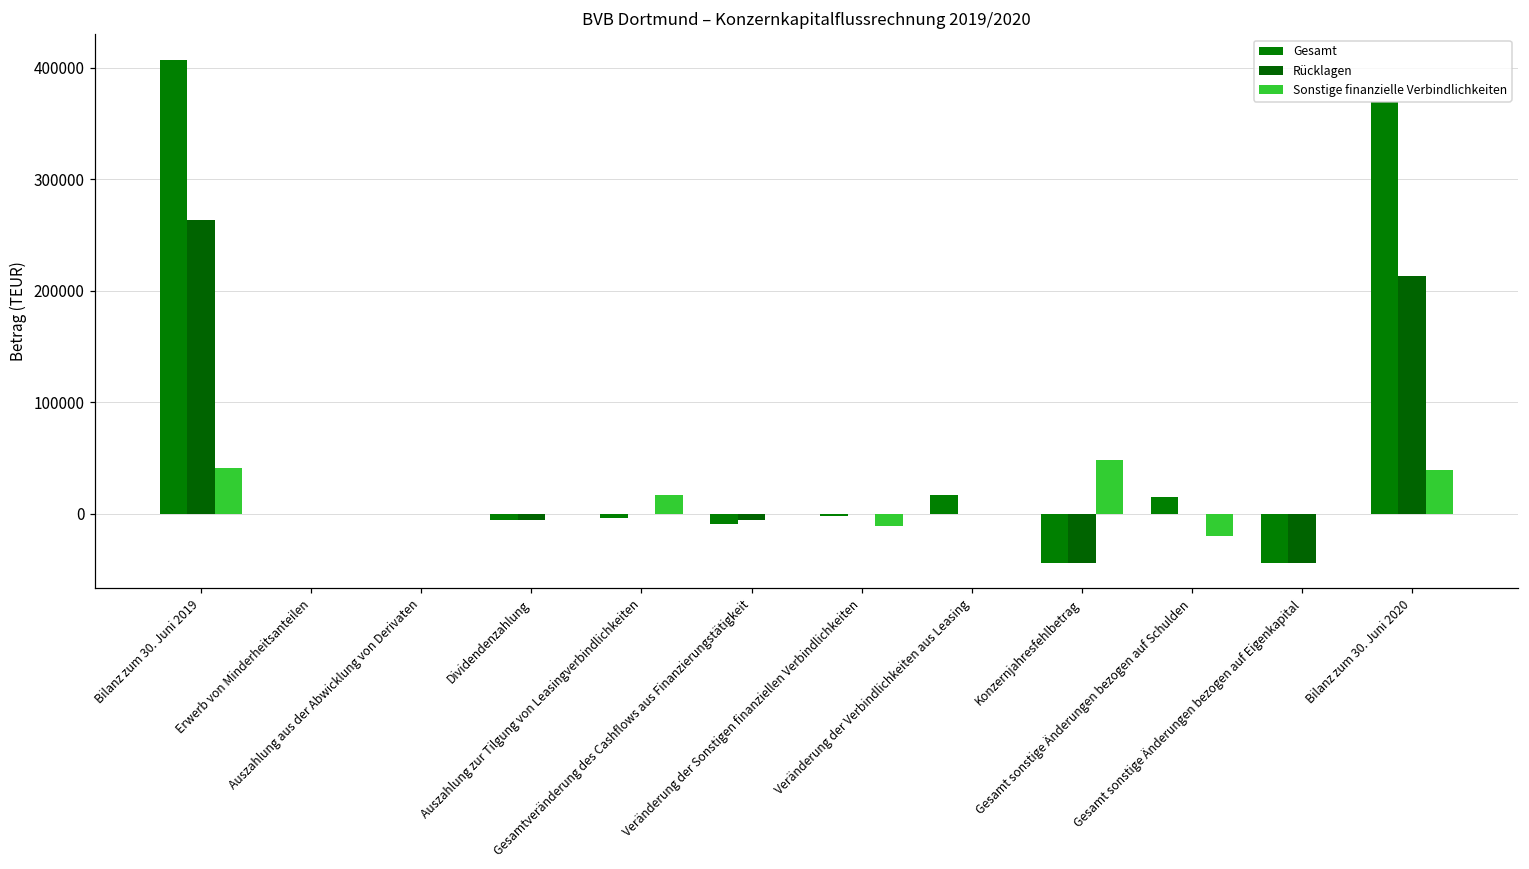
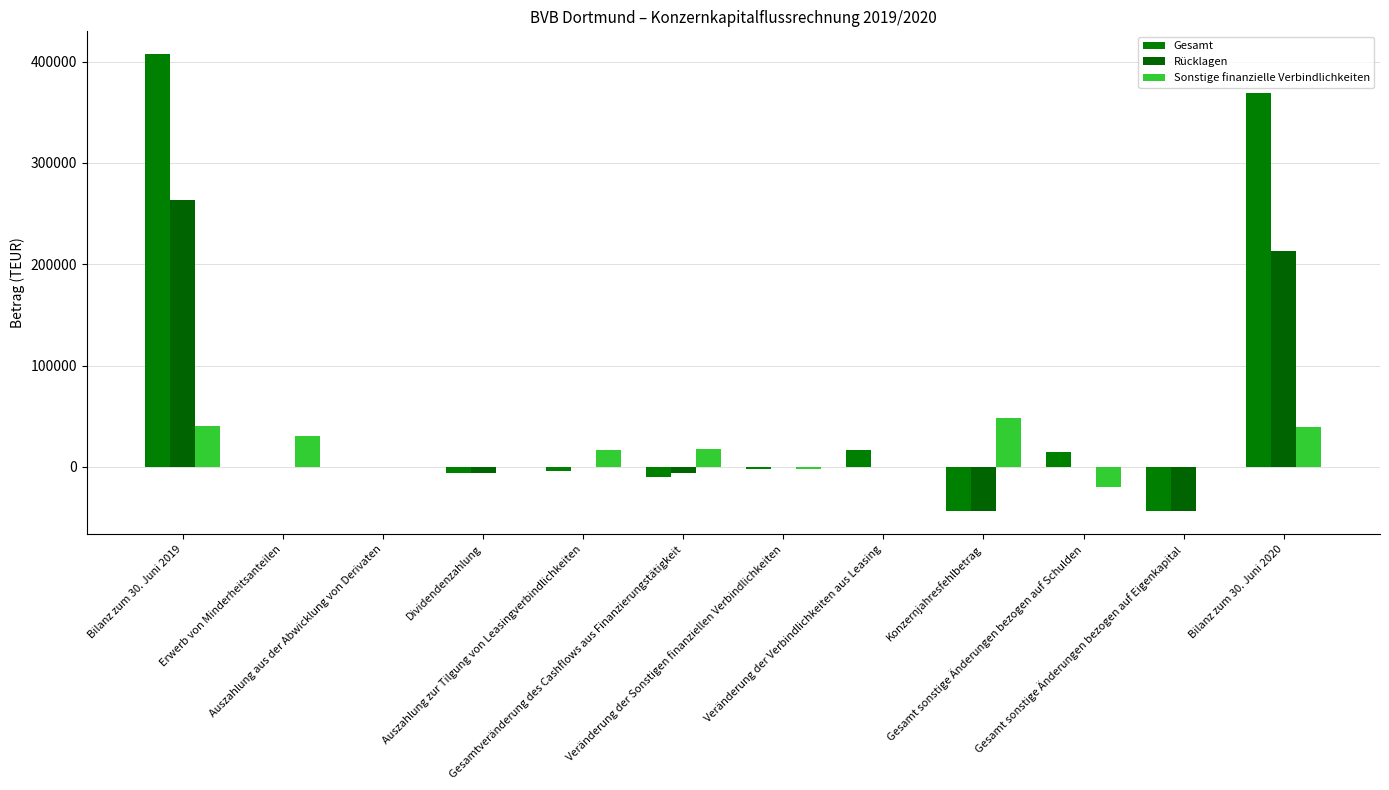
  {
    "Sonstige finanzielle Verbindlichkeiten": {
      "Bilanz zum 30. Juni 2019": 41000,
-     "Erwerb von Minderheitsanteilen": 0,
+     "Erwerb von Minderheitsanteilen": 31000,
      "Auszahlung aus der Abwicklung von Derivaten": 0,
      "Dividendenzahlung": 0,
      "Auszahlung zur Tilgung von Leasingverbindlichkeiten": 16000,
-     "Gesamtveränderung des Cashflows aus Finanzierungstätigkeit": 0,
-     "Veränderung der Sonstigen finanziellen Verbindlichkeiten": -11000,
+     "Gesamtveränderung des Cashflows aus Finanzierungstätigkeit": 18000,
+     "Veränderung der Sonstigen finanziellen Verbindlichkeiten": -2000,
      "Veränderung der Verbindlichkeiten aus Leasing": 0,
      "Konzernjahresfehlbetrag": 48000,
      "Gesamt sonstige Änderungen bezogen auf Schulden": -20000,
      "Gesamt sonstige Änderungen bezogen auf Eigenkapital": 0,
      "Bilanz zum 30. Juni 2020": 39000
    }
  }
